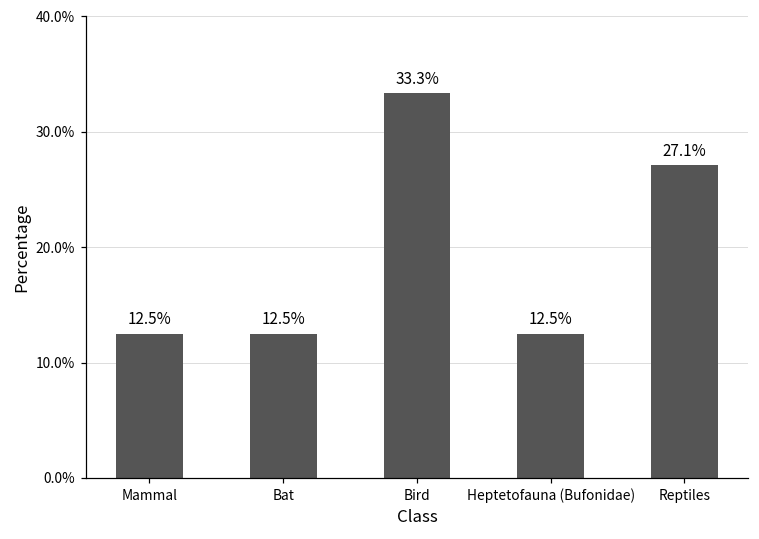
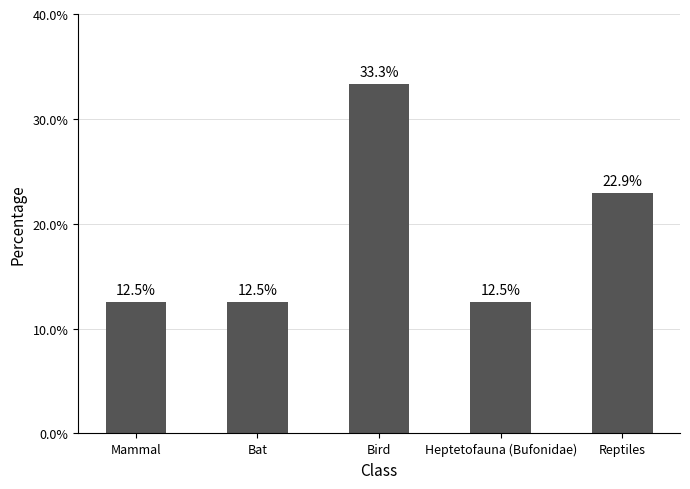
  {
    "Mammal": "12.5%",
    "Bat": "12.5%",
    "Bird": "33.3%",
    "Heptetofauna (Bufonidae)": "12.5%",
-   "Reptiles": "27.1%"
+   "Reptiles": "22.9%"
  }
